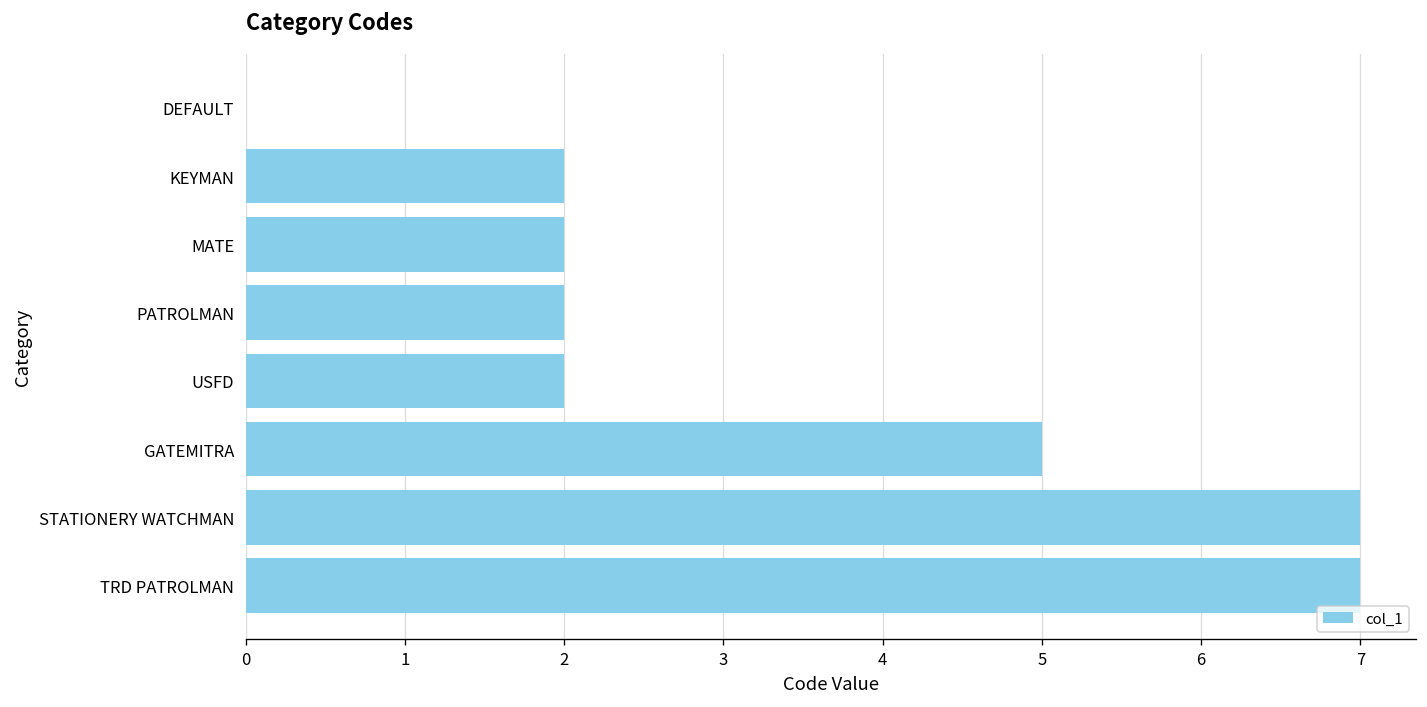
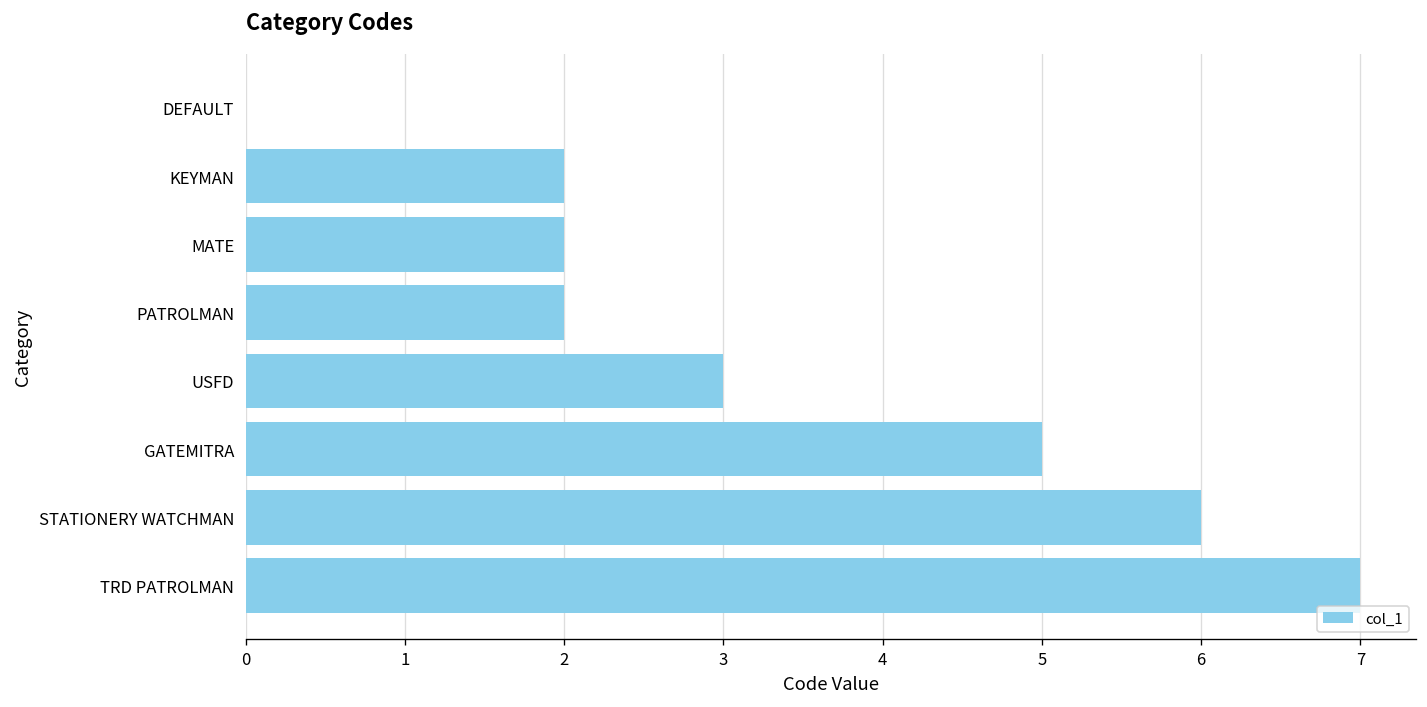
  {
    "DEFAULT": 0,
    "KEYMAN": 2,
    "MATE": 2,
    "PATROLMAN": 2,
-   "USFD": 2,
+   "USFD": 3,
    "GATEMITRA": 5,
-   "STATIONERY WATCHMAN": 7,
+   "STATIONERY WATCHMAN": 6,
    "TRD PATROLMAN": 7
  }
